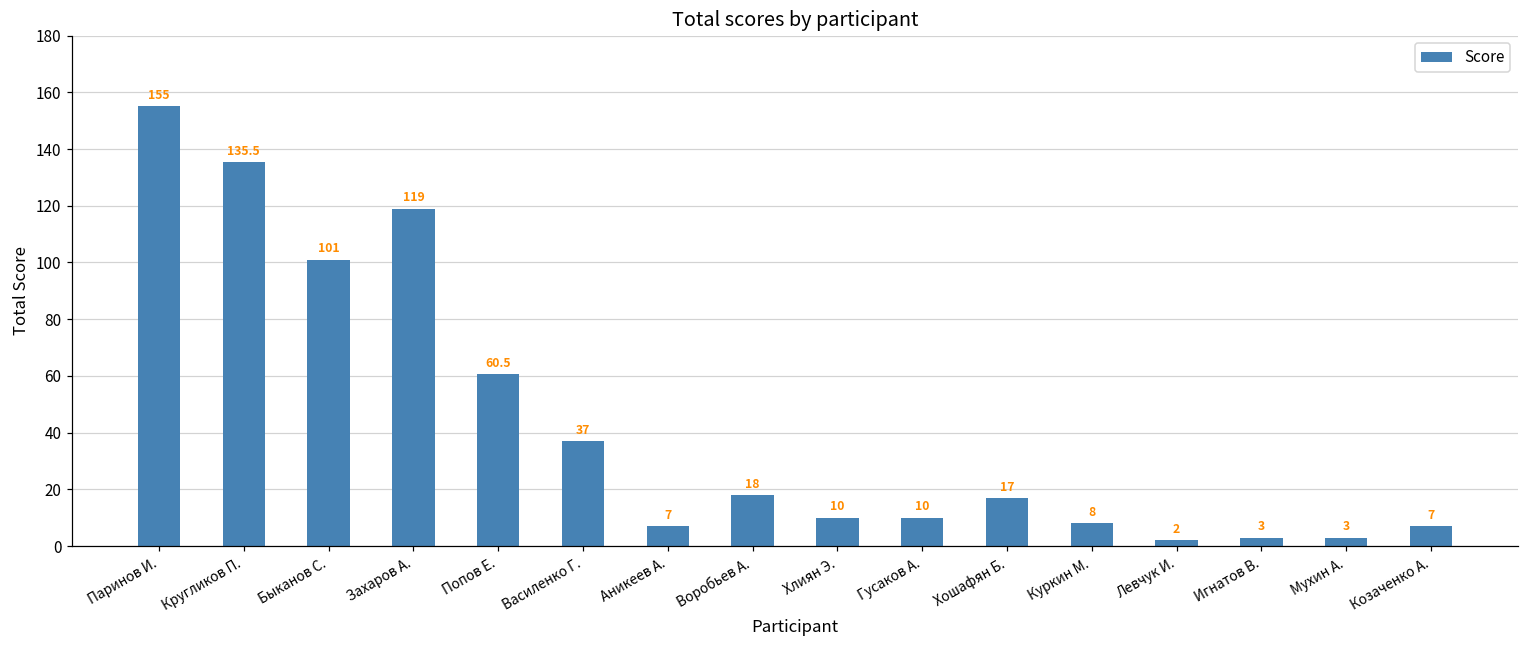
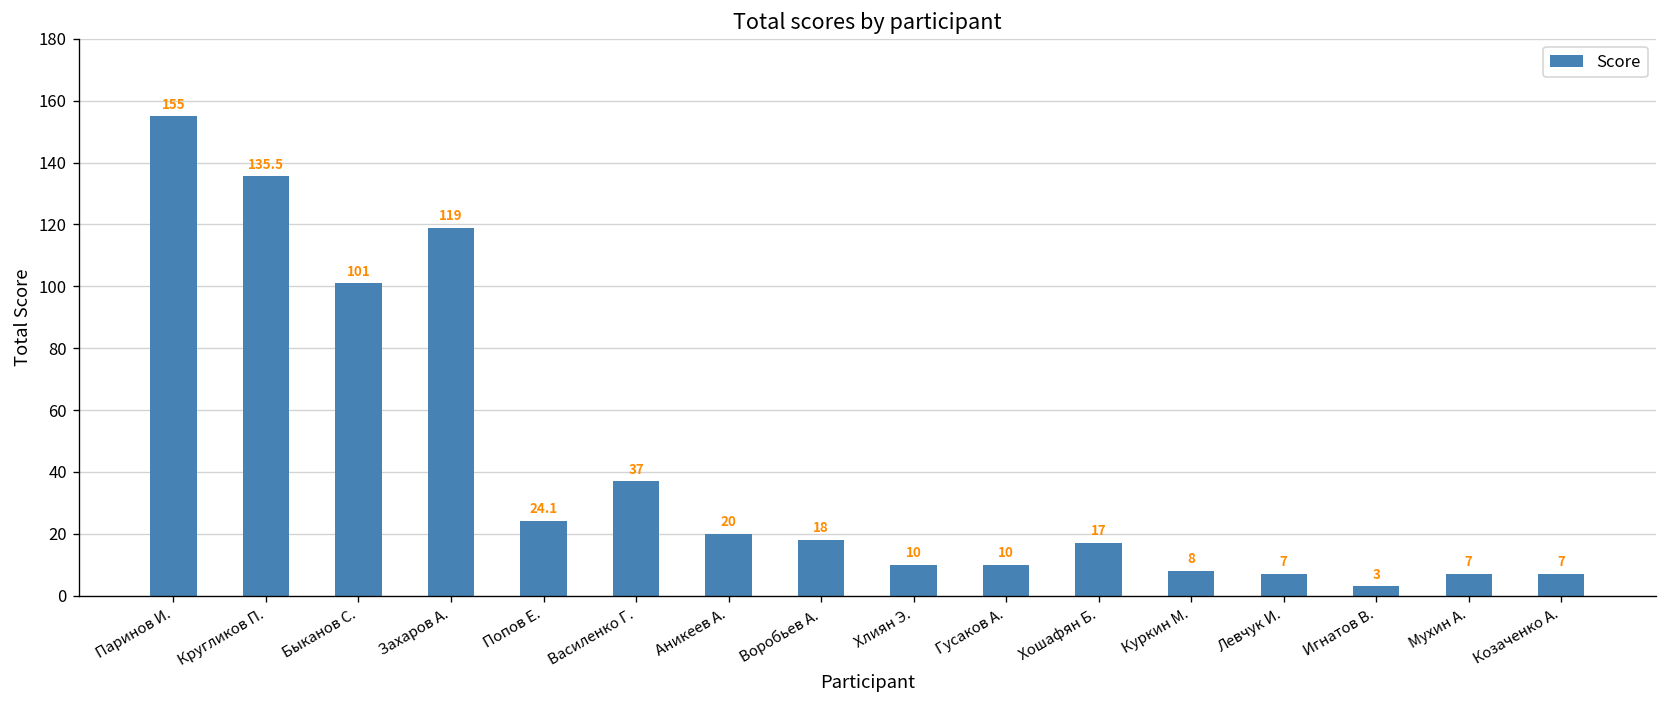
  {
    "Паринов И.": 155,
    "Кругликов П.": 135.5,
    "Быканов С.": 101,
    "Захаров А.": 119,
-   "Попов Е.": 60.5,
+   "Попов Е.": 24.1,
    "Василенко Г.": 37,
-   "Аникеев А.": 7,
+   "Аникеев А.": 20,
    "Воробьев А.": 18,
    "Хлиян Э.": 10,
    "Гусаков А.": 10,
    "Хошафян Б.": 17,
    "Куркин М.": 8,
-   "Левчук И.": 2,
+   "Левчук И.": 7,
    "Игнатов В.": 3,
-   "Мухин А.": 3,
+   "Мухин А.": 7,
    "Козаченко А.": 7
  }
